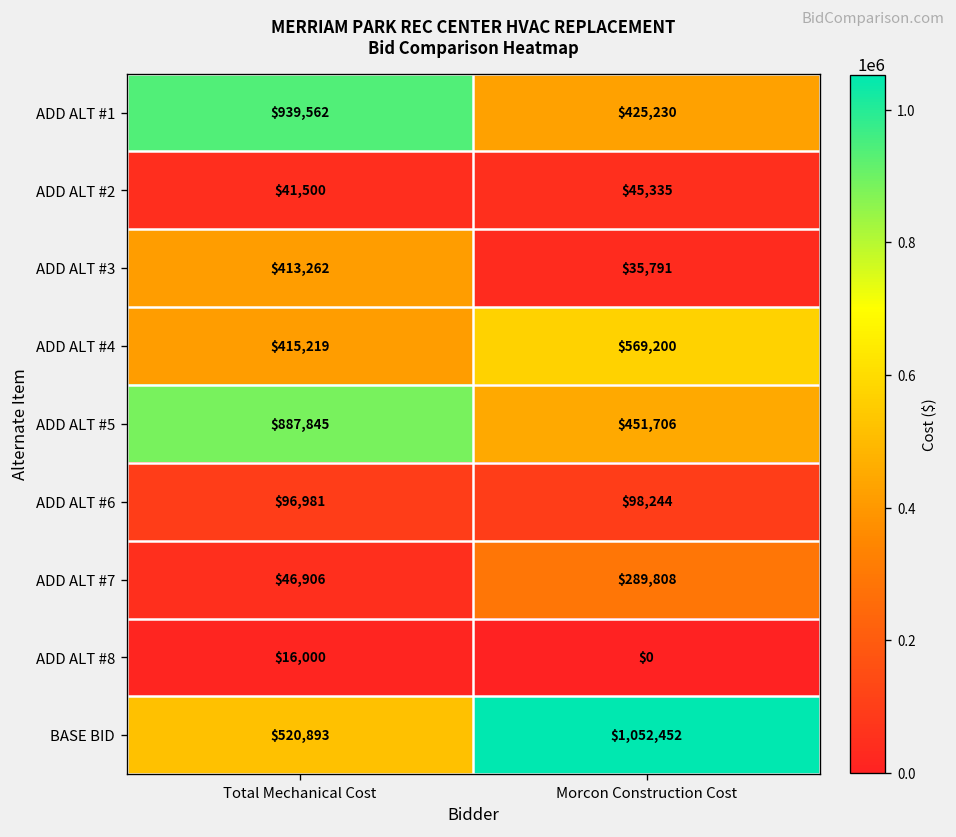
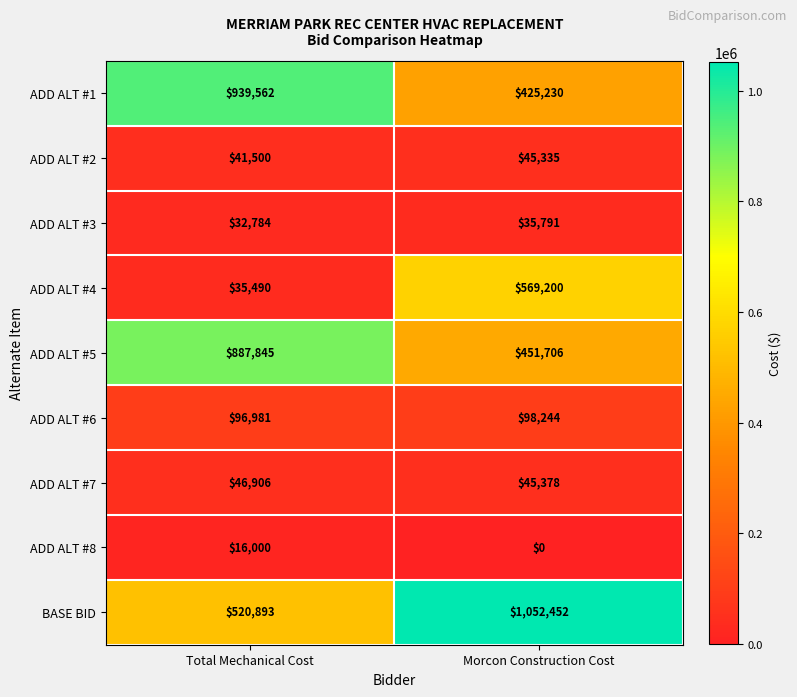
  {
    "ADD ALT #3": {
-     "Total Mechanical Cost": "$413,262"
+     "Total Mechanical Cost": "$32,784"
    },
    "ADD ALT #4": {
-     "Total Mechanical Cost": "$415,219"
+     "Total Mechanical Cost": "$35,490"
    },
    "ADD ALT #7": {
-     "Morcon Construction Cost": "$289,808"
+     "Morcon Construction Cost": "$45,378"
    }
  }
